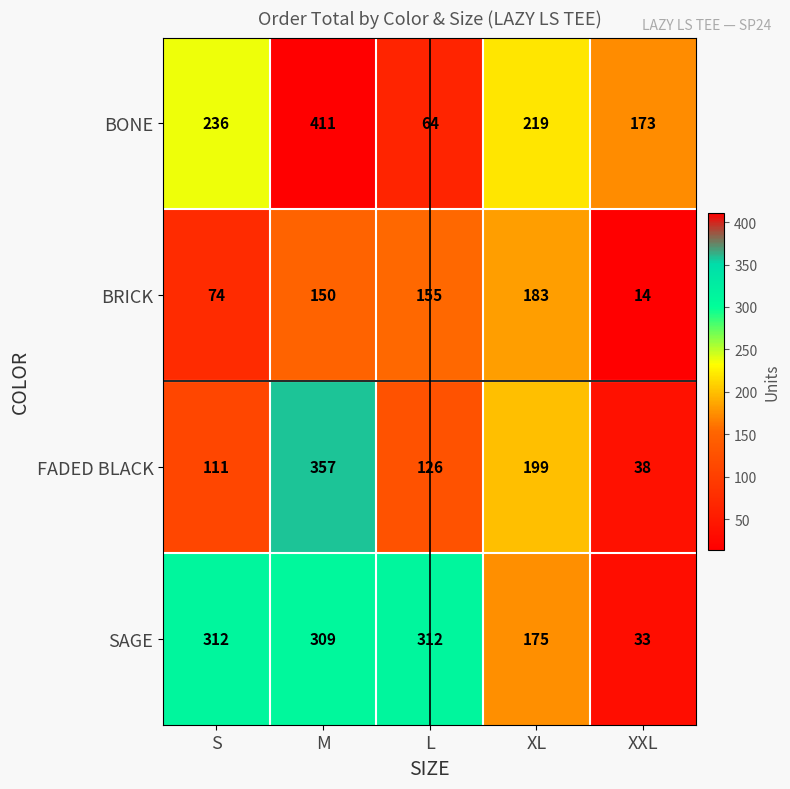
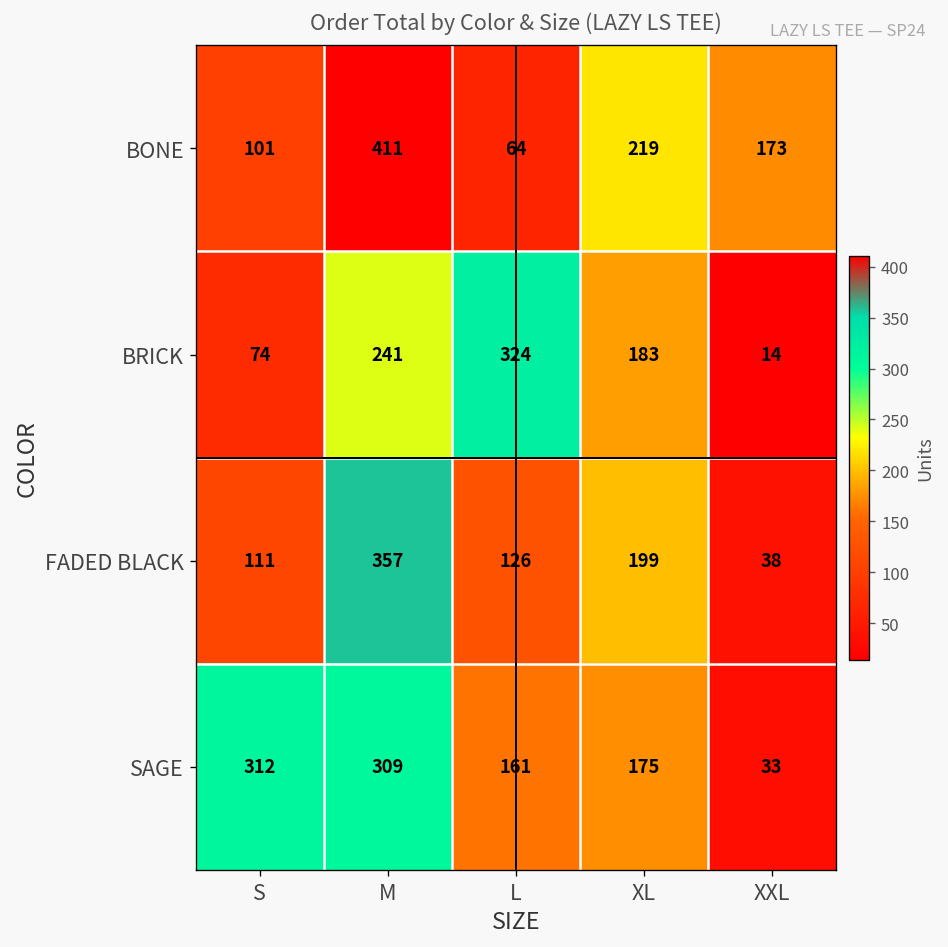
  {
    "BONE": {
-     "S": 236,
+     "S": 101,
      "M": 411,
      "L": 64,
      "XL": 219,
      "XXL": 173
    },
    "BRICK": {
      "S": 74,
-     "M": 150,
-     "L": 155,
+     "M": 241,
+     "L": 324,
      "XL": 183,
      "XXL": 14
    },
    "FADED BLACK": {
      "S": 111,
      "M": 357,
      "L": 126,
      "XL": 199,
      "XXL": 38
    },
    "SAGE": {
      "S": 312,
      "M": 309,
-     "L": 312,
+     "L": 161,
      "XL": 175,
      "XXL": 33
    }
  }
